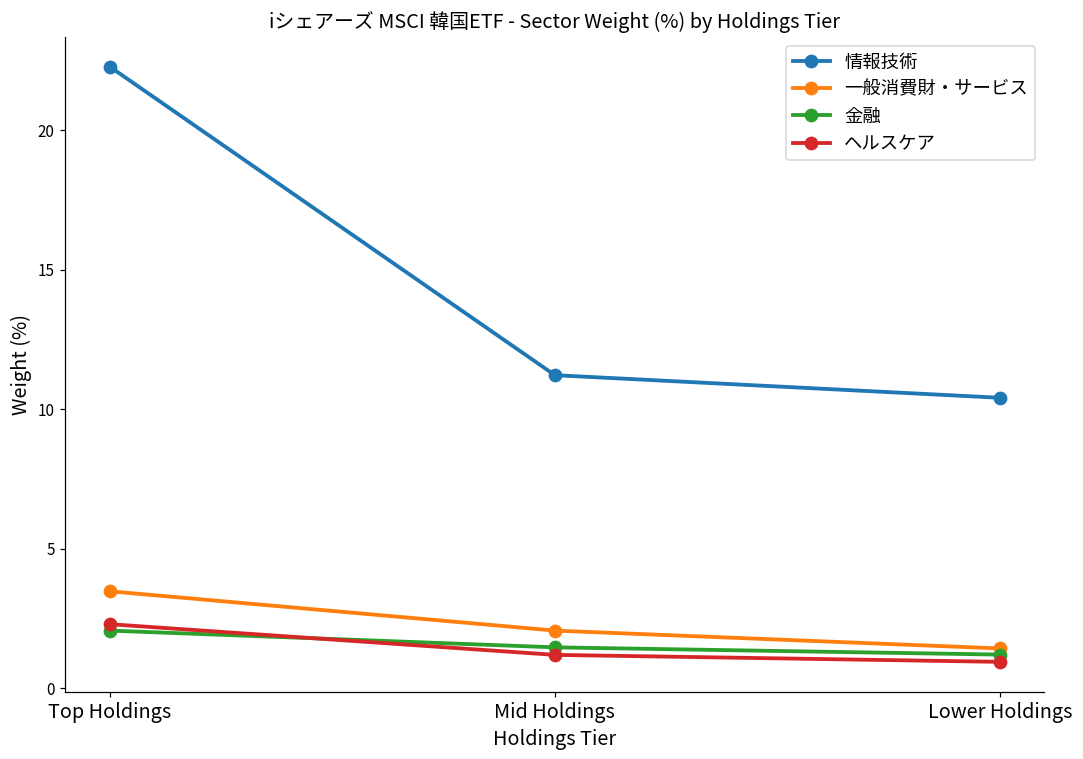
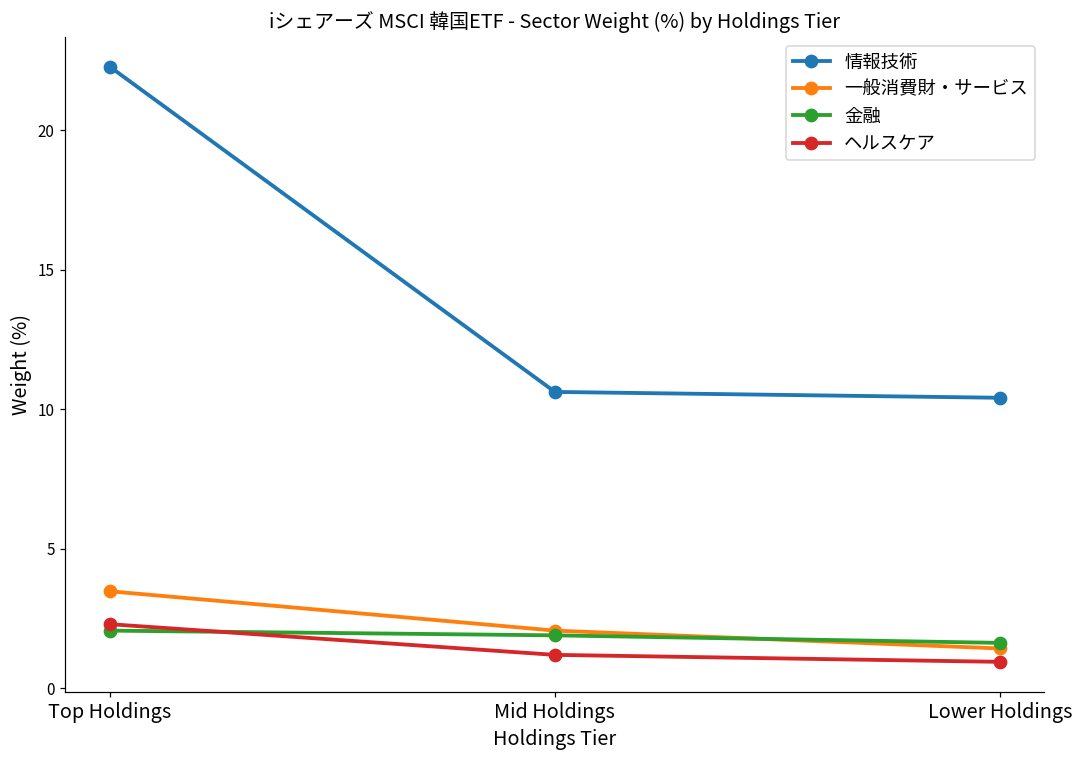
  {
    "情報技術": {
      "Top Holdings": 22.3,
-     "Mid Holdings": 11.2,
+     "Mid Holdings": 10.6,
      "Lower Holdings": 10.4
    },
    "一般消費財・サービス": {
      "Top Holdings": 3.5,
      "Mid Holdings": 2.1,
      "Lower Holdings": 1.4
    },
    "金融": {
      "Top Holdings": 2.1,
-     "Mid Holdings": 1.5,
-     "Lower Holdings": 1.2
+     "Mid Holdings": 1.9,
+     "Lower Holdings": 1.6
    },
    "ヘルスケア": {
      "Top Holdings": 2.3,
      "Mid Holdings": 1.2,
      "Lower Holdings": 0.9
    }
  }
